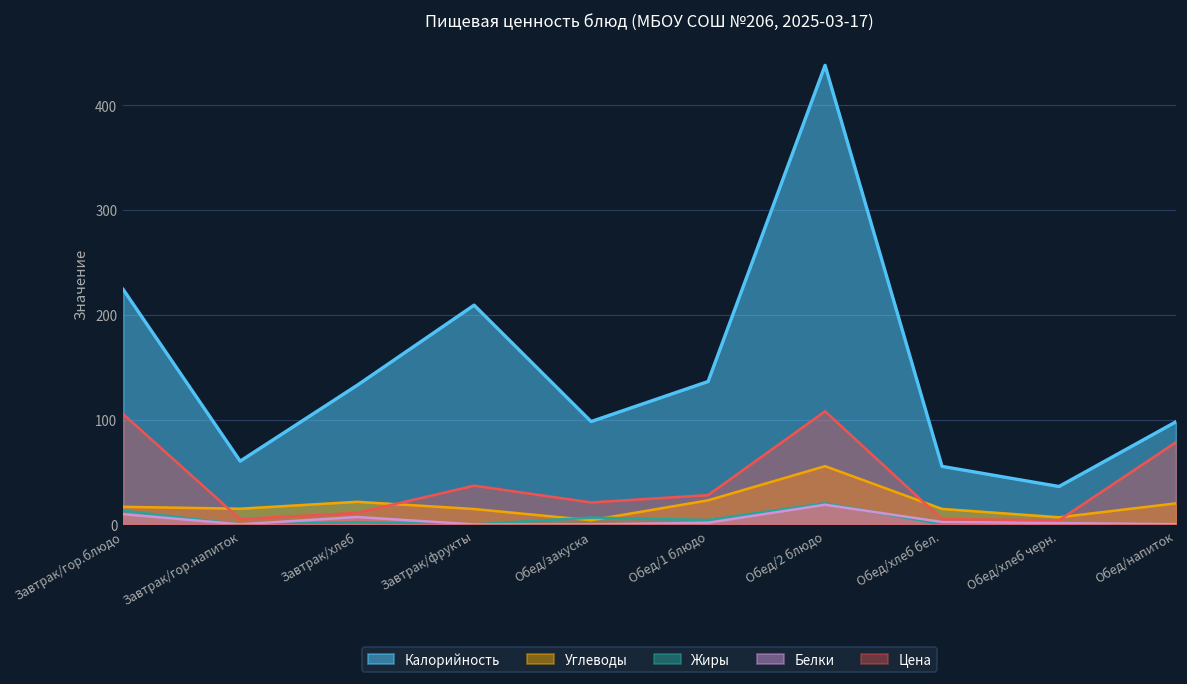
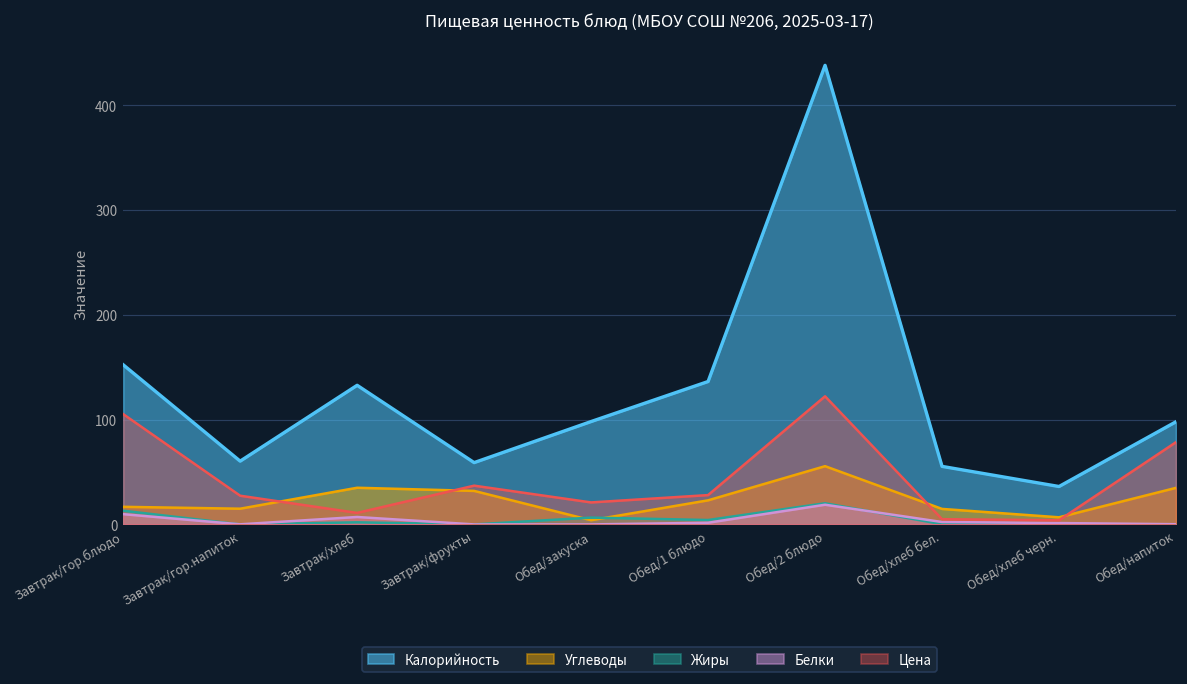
  {
    "Калорийность": {
-     "Завтрак/гор.блюдо": 220,
+     "Завтрак/гор.блюдо": 150,
      "Завтрак/гор.напиток": 60,
      "Завтрак/хлеб": 130,
-     "Завтрак/фрукты": 210,
+     "Завтрак/фрукты": 60,
      "Обед/закуска": 100,
      "Обед/1 блюдо": 140,
      "Обед/2 блюдо": 440,
      "Обед/хлеб бел.": 60,
      "Обед/хлеб черн.": 40,
      "Обед/напиток": 100
    },
    "Углеводы": {
      "Завтрак/гор.блюдо": 20,
      "Завтрак/гор.напиток": 20,
-     "Завтрак/хлеб": 20,
-     "Завтрак/фрукты": 10,
+     "Завтрак/хлеб": 40,
+     "Завтрак/фрукты": 30,
      "Обед/1 блюдо": 20,
      "Обед/2 блюдо": 60,
      "Обед/хлеб бел.": 10,
-     "Обед/напиток": 20
+     "Обед/напиток": 30
    },
    "Жиры": {
      "Завтрак/гор.блюдо": 10,
      "Завтрак/хлеб": 0
    },
    "Белки": {
      "Завтрак/гор.блюдо": 10,
      "Завтрак/хлеб": 10,
      "Обед/закуска": 0
    },
    "Цена": {
      "Завтрак/гор.блюдо": 110,
-     "Завтрак/гор.напиток": 10,
+     "Завтрак/гор.напиток": 30,
      "Завтрак/хлеб": 10,
      "Завтрак/фрукты": 40,
      "Обед/закуска": 20,
      "Обед/1 блюдо": 30,
-     "Обед/2 блюдо": 110,
+     "Обед/2 блюдо": 120,
      "Обед/напиток": 80
    }
  }
